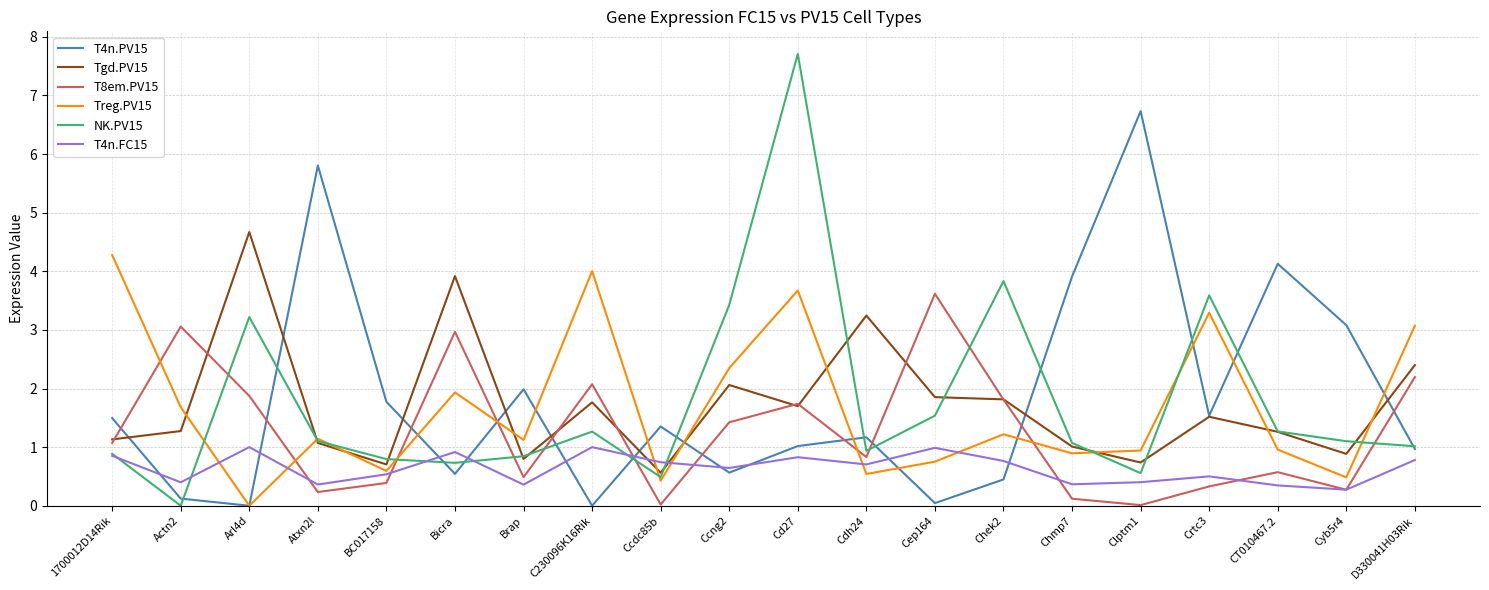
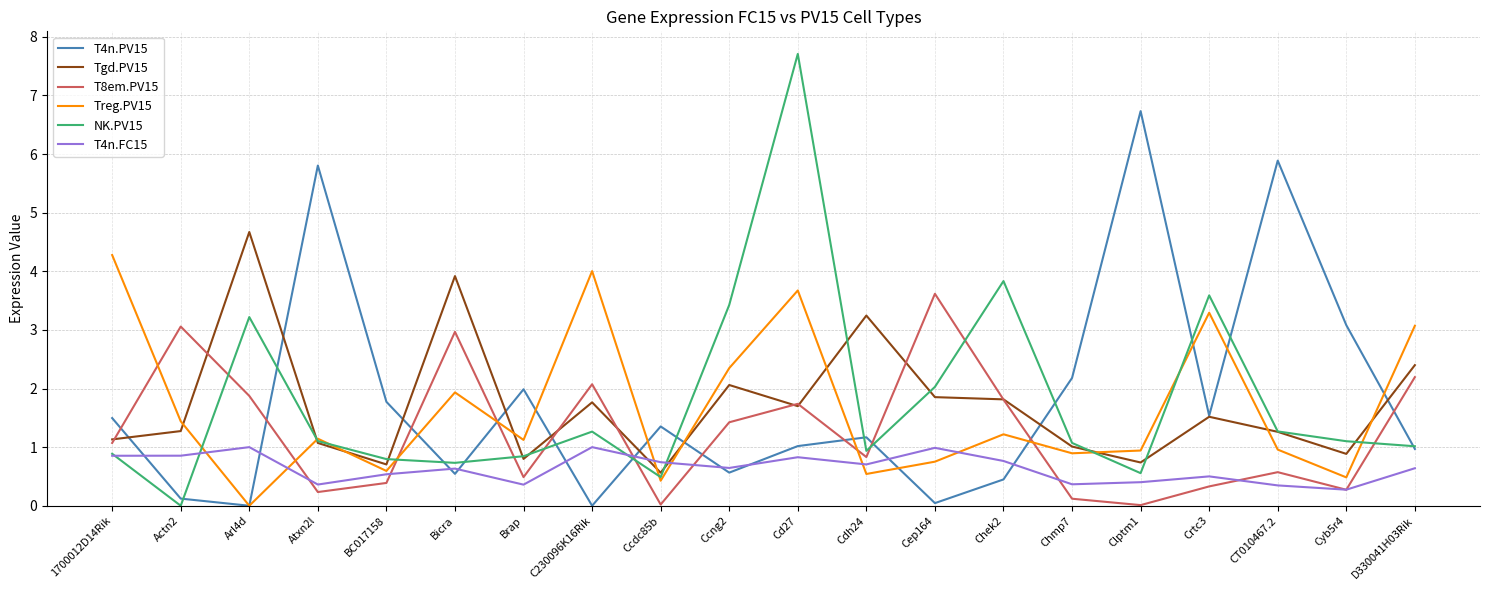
  {
    "T4n.PV15": {
      "1700012D14Rik": 1.5,
      "Actn2": 0.1,
      "Atxn2l": 5.8,
      "BC017158": 1.8,
      "Bicra": 0.5,
      "Brap": 2.0,
      "C230096K16Rik": 0.0,
      "Ccdc85b": 1.4,
      "Ccng2": 0.6,
      "Cd27": 1.0,
      "Cdh24": 1.2,
      "Cep164": 0.0,
      "Chek2": 0.4,
-     "Chmp7": 3.9,
+     "Chmp7": 2.2,
      "Clptm1": 6.7,
-     "CT010467.2": 4.1,
+     "CT010467.2": 5.9,
      "Cyb5r4": 3.1,
      "D330041H03Rik": 1.0
    },
    "Tgd.PV15": {
      "1700012D14Rik": 1.1,
      "Actn2": 1.3,
      "Arl4d": 4.7,
      "BC017158": 0.7,
      "Bicra": 3.9,
      "Brap": 0.8,
      "C230096K16Rik": 1.8,
      "Ccdc85b": 0.6,
      "Ccng2": 2.1,
      "Cdh24": 3.2,
      "Cep164": 1.9,
      "Chmp7": 1.0,
      "Clptm1": 0.7,
      "Cyb5r4": 0.9,
      "D330041H03Rik": 2.4
    },
    "T8em.PV15": {
      "1700012D14Rik": 1.1,
      "Actn2": 3.1,
      "Arl4d": 1.9,
      "Atxn2l": 0.2,
      "BC017158": 0.4,
      "Bicra": 3.0,
      "Brap": 0.5,
      "C230096K16Rik": 2.1,
      "Ccdc85b": 0.0,
      "Ccng2": 1.4,
      "Cdh24": 0.8,
      "Cep164": 3.6,
      "Chmp7": 0.1,
      "Clptm1": 0.0,
      "Crtc3": 0.3,
      "CT010467.2": 0.6,
      "D330041H03Rik": 2.2
    },
    "Treg.PV15": {
      "1700012D14Rik": 4.3,
-     "Actn2": 1.7,
+     "Actn2": 1.4,
      "BC017158": 0.6,
      "Bicra": 1.9,
      "Brap": 1.1,
      "C230096K16Rik": 4.0,
      "Ccdc85b": 0.4,
      "Ccng2": 2.3,
      "Cd27": 3.7,
      "Cdh24": 0.5,
      "Cep164": 0.8,
      "Chek2": 1.2,
      "Chmp7": 0.9,
      "Clptm1": 0.9,
      "Crtc3": 3.3,
      "CT010467.2": 1.0,
      "Cyb5r4": 0.5,
      "D330041H03Rik": 3.1
    },
    "NK.PV15": {
      "Actn2": 0.0,
      "Arl4d": 3.2,
      "BC017158": 0.8,
      "Bicra": 0.7,
      "Brap": 0.8,
      "C230096K16Rik": 1.3,
      "Ccdc85b": 0.5,
      "Ccng2": 3.4,
      "Cd27": 7.7,
      "Cdh24": 0.9,
-     "Cep164": 1.5,
+     "Cep164": 2.0,
      "Chek2": 3.8,
      "Chmp7": 1.1,
      "Clptm1": 0.6,
      "Crtc3": 3.6,
      "Cyb5r4": 1.1,
      "D330041H03Rik": 1.0
    },
    "T4n.FC15": {
-     "Actn2": 0.4,
+     "Actn2": 0.9,
      "Arl4d": 1.0,
      "Atxn2l": 0.4,
      "BC017158": 0.5,
-     "Bicra": 0.9,
+     "Bicra": 0.6,
      "Brap": 0.4,
      "C230096K16Rik": 1.0,
      "Ccdc85b": 0.7,
      "Ccng2": 0.6,
      "Cd27": 0.8,
      "Cdh24": 0.7,
      "Cep164": 1.0,
      "Chek2": 0.8,
      "Chmp7": 0.4,
      "Clptm1": 0.4,
      "Crtc3": 0.5,
      "CT010467.2": 0.3,
-     "D330041H03Rik": 0.8
+     "D330041H03Rik": 0.6
    }
  }
